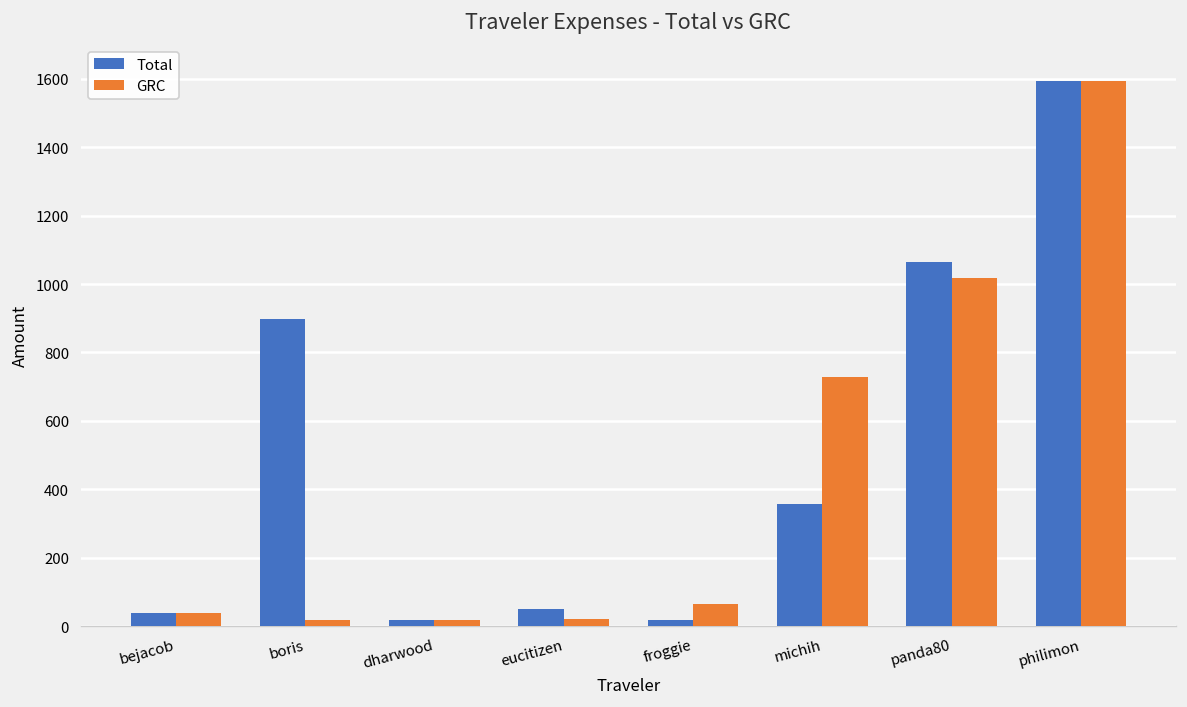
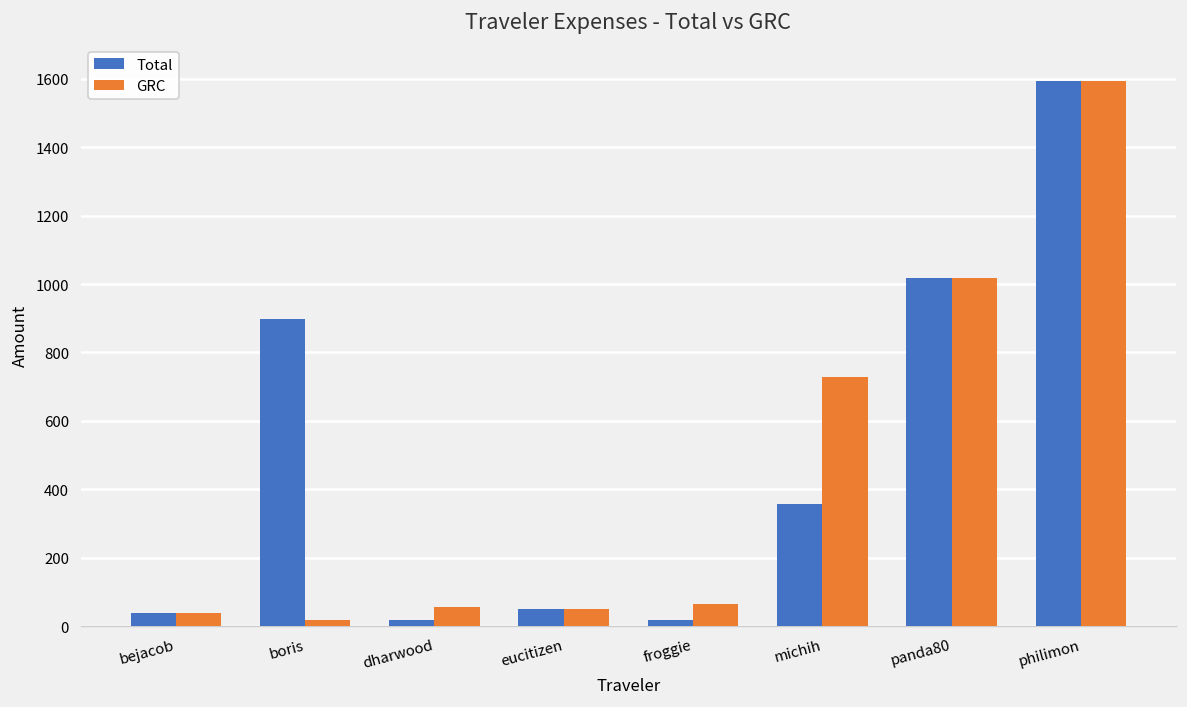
  {
    "Total": {
      "bejacob": 40,
      "boris": 900,
      "dharwood": 20,
      "eucitizen": 50,
      "froggie": 20,
      "michih": 360,
-     "panda80": 1070,
+     "panda80": 1020,
      "philimon": 1590
    },
    "GRC": {
      "bejacob": 40,
      "boris": 20,
-     "dharwood": 20,
-     "eucitizen": 20,
+     "dharwood": 50,
+     "eucitizen": 50,
      "froggie": 70,
      "michih": 730,
      "panda80": 1020,
      "philimon": 1590
    }
  }
